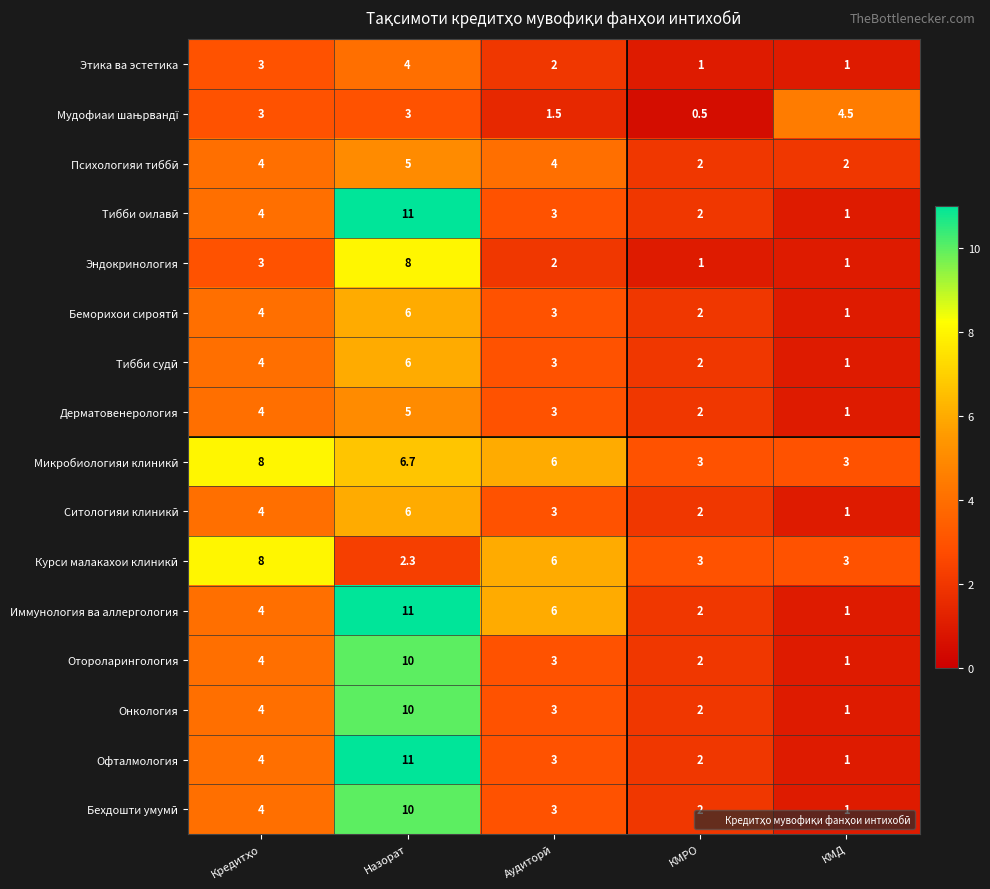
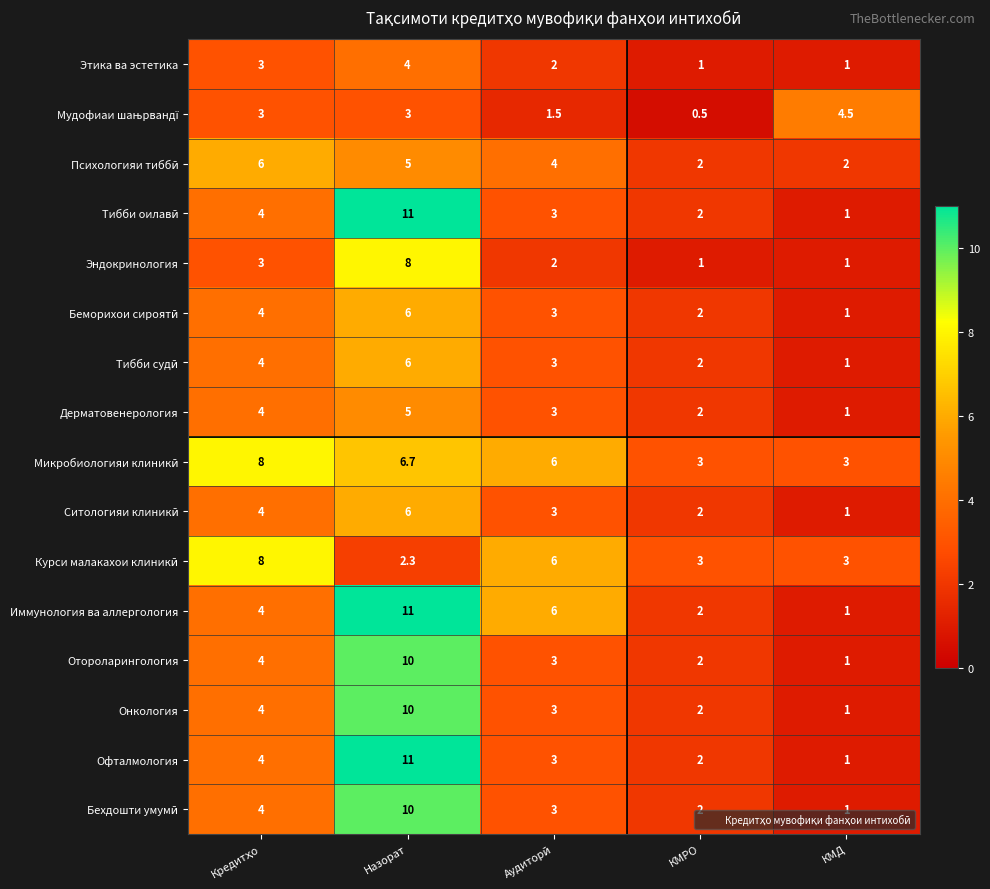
  {
    "Этика ва эстетика": {
      "Кредитҳо": 3,
      "Назорат": 4,
      "Аудиторӣ": 2,
      "КМРО": 1,
      "КМД": 1
    },
    "Мудофиаи шањрвандї": {
      "Кредитҳо": 3,
      "Назорат": 3,
      "Аудиторӣ": 1.5,
      "КМРО": 0.5,
      "КМД": 4.5
    },
    "Психологияи тиббӣ": {
-     "Кредитҳо": 4,
+     "Кредитҳо": 6,
      "Назорат": 5,
      "Аудиторӣ": 4,
      "КМРО": 2,
      "КМД": 2
    },
    "Тибби оилавӣ": {
      "Кредитҳо": 4,
      "Назорат": 11,
      "Аудиторӣ": 3,
      "КМРО": 2,
      "КМД": 1
    },
    "Эндокринология": {
      "Кредитҳо": 3,
      "Назорат": 8,
      "Аудиторӣ": 2,
      "КМРО": 1,
      "КМД": 1
    },
    "Беморихои сироятӣ": {
      "Кредитҳо": 4,
      "Назорат": 6,
      "Аудиторӣ": 3,
      "КМРО": 2,
      "КМД": 1
    },
    "Тибби судӣ": {
      "Кредитҳо": 4,
      "Назорат": 6,
      "Аудиторӣ": 3,
      "КМРО": 2,
      "КМД": 1
    },
    "Дерматовенерология": {
      "Кредитҳо": 4,
      "Назорат": 5,
      "Аудиторӣ": 3,
      "КМРО": 2,
      "КМД": 1
    },
    "Микробиологияи клиникӣ": {
      "Кредитҳо": 8,
      "Назорат": 6.7,
      "Аудиторӣ": 6,
      "КМРО": 3,
      "КМД": 3
    },
    "Ситологияи клиникӣ": {
      "Кредитҳо": 4,
      "Назорат": 6,
      "Аудиторӣ": 3,
      "КМРО": 2,
      "КМД": 1
    },
    "Курси малакахои клиникӣ": {
      "Кредитҳо": 8,
      "Назорат": 2.3,
      "Аудиторӣ": 6,
      "КМРО": 3,
      "КМД": 3
    },
    "Иммунология ва аллергология": {
      "Кредитҳо": 4,
      "Назорат": 11,
      "Аудиторӣ": 6,
      "КМРО": 2,
      "КМД": 1
    },
    "Отороларингология": {
      "Кредитҳо": 4,
      "Назорат": 10,
      "Аудиторӣ": 3,
      "КМРО": 2,
      "КМД": 1
    },
    "Онкология": {
      "Кредитҳо": 4,
      "Назорат": 10,
      "Аудиторӣ": 3,
      "КМРО": 2,
      "КМД": 1
    },
    "Офталмология": {
      "Кредитҳо": 4,
      "Назорат": 11,
      "Аудиторӣ": 3,
      "КМРО": 2,
      "КМД": 1
    },
    "Бехдошти умумӣ": {
      "Кредитҳо": 4,
      "Назорат": 10,
      "Аудиторӣ": 3
    }
  }
